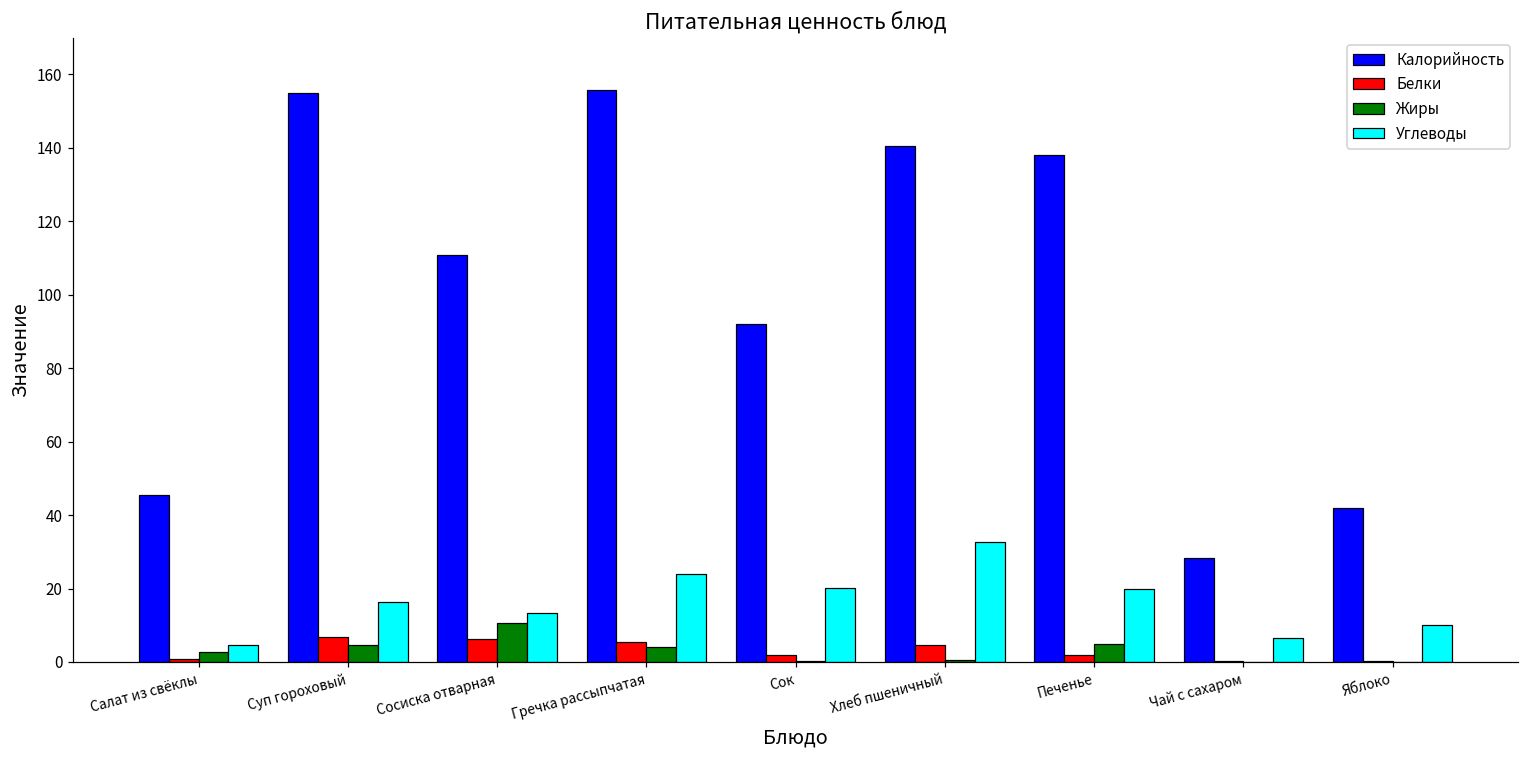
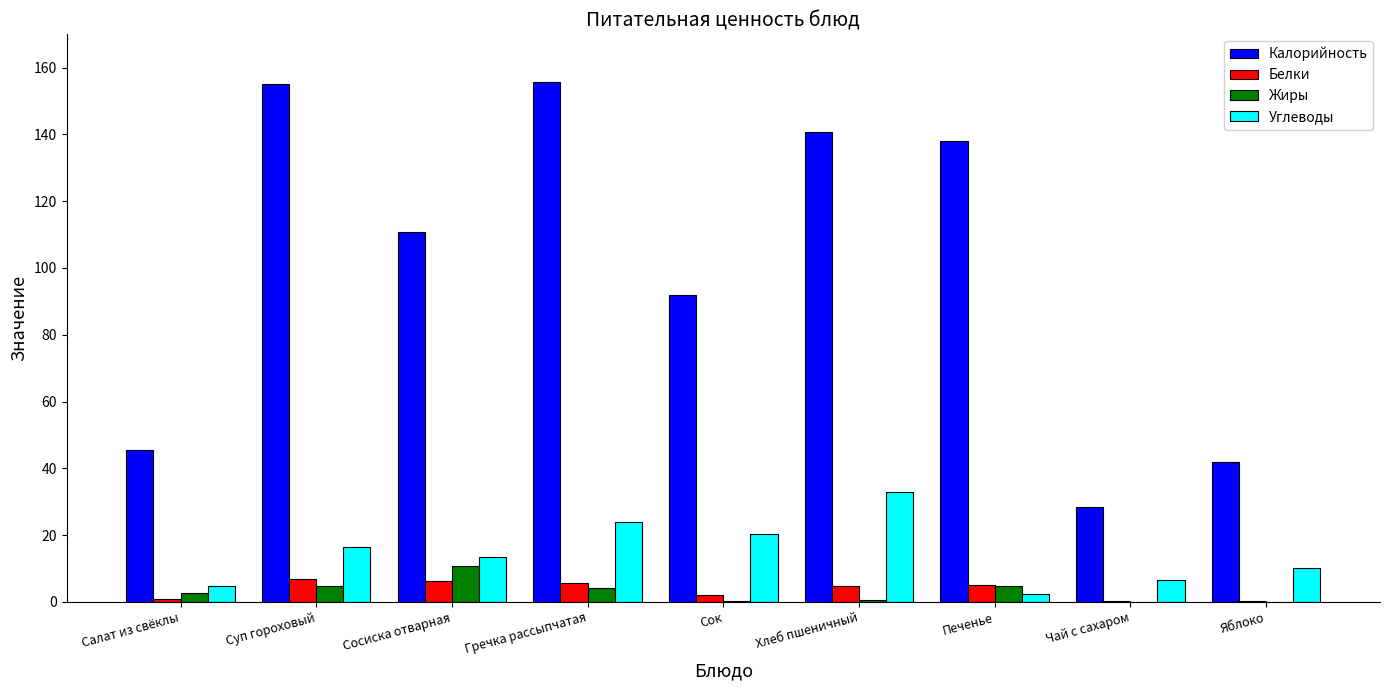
  {
    "Калорийность": {
      "Салат из свёклы": 46,
      "Суп гороховый": 155,
      "Сосиска отварная": 111,
      "Гречка рассыпчатая": 156,
      "Сок": 92,
      "Хлеб пшеничный": 141,
      "Печенье": 138,
      "Чай с сахаром": 28,
      "Яблоко": 42
    },
    "Белки": {
      "Салат из свёклы": 1,
      "Суп гороховый": 7,
      "Сосиска отварная": 6,
      "Гречка рассыпчатая": 6,
      "Сок": 2,
      "Хлеб пшеничный": 5,
-     "Печенье": 2
+     "Печенье": 5
    },
    "Жиры": {
      "Салат из свёклы": 3,
      "Суп гороховый": 5,
      "Сосиска отварная": 11,
      "Гречка рассыпчатая": 4,
      "Печенье": 5,
      "Чай с сахаром": 0,
      "Яблоко": 0
    },
    "Углеводы": {
      "Салат из свёклы": 5,
      "Суп гороховый": 16,
      "Сосиска отварная": 13,
      "Гречка рассыпчатая": 24,
      "Сок": 20,
      "Хлеб пшеничный": 33,
-     "Печенье": 20,
+     "Печенье": 2,
      "Чай с сахаром": 7,
      "Яблоко": 10
    }
  }
